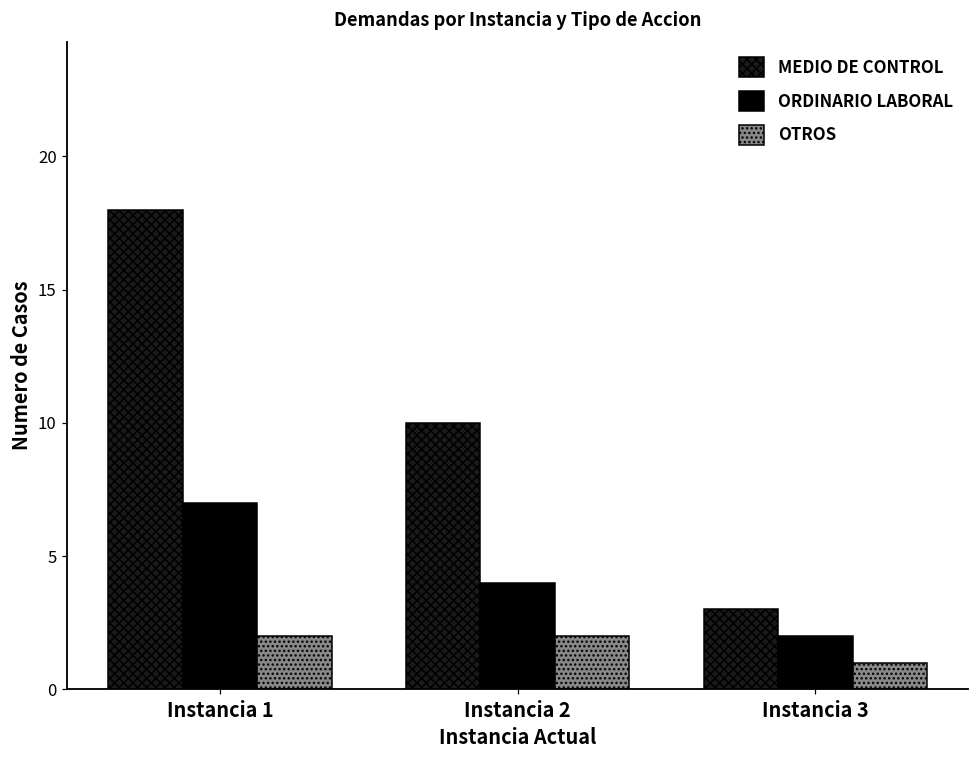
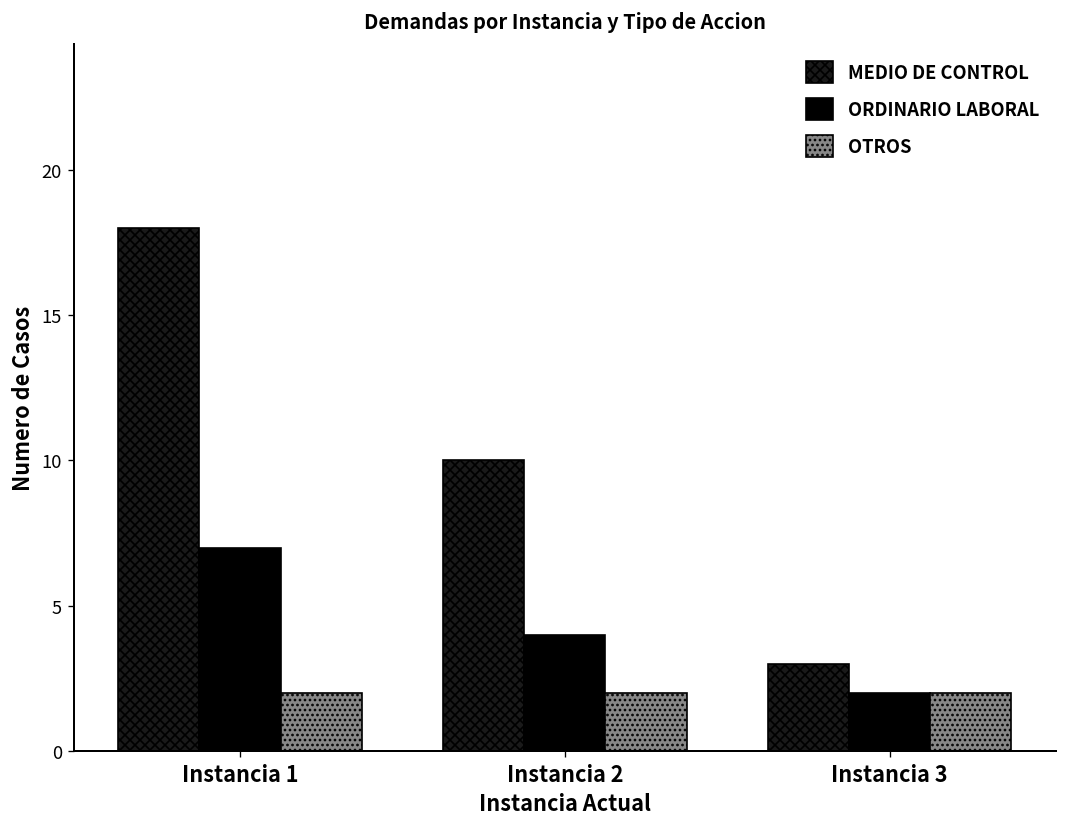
  {
    "OTROS": {
      "Instancia 1": 2,
      "Instancia 2": 2,
-     "Instancia 3": 1
+     "Instancia 3": 2
    }
  }
